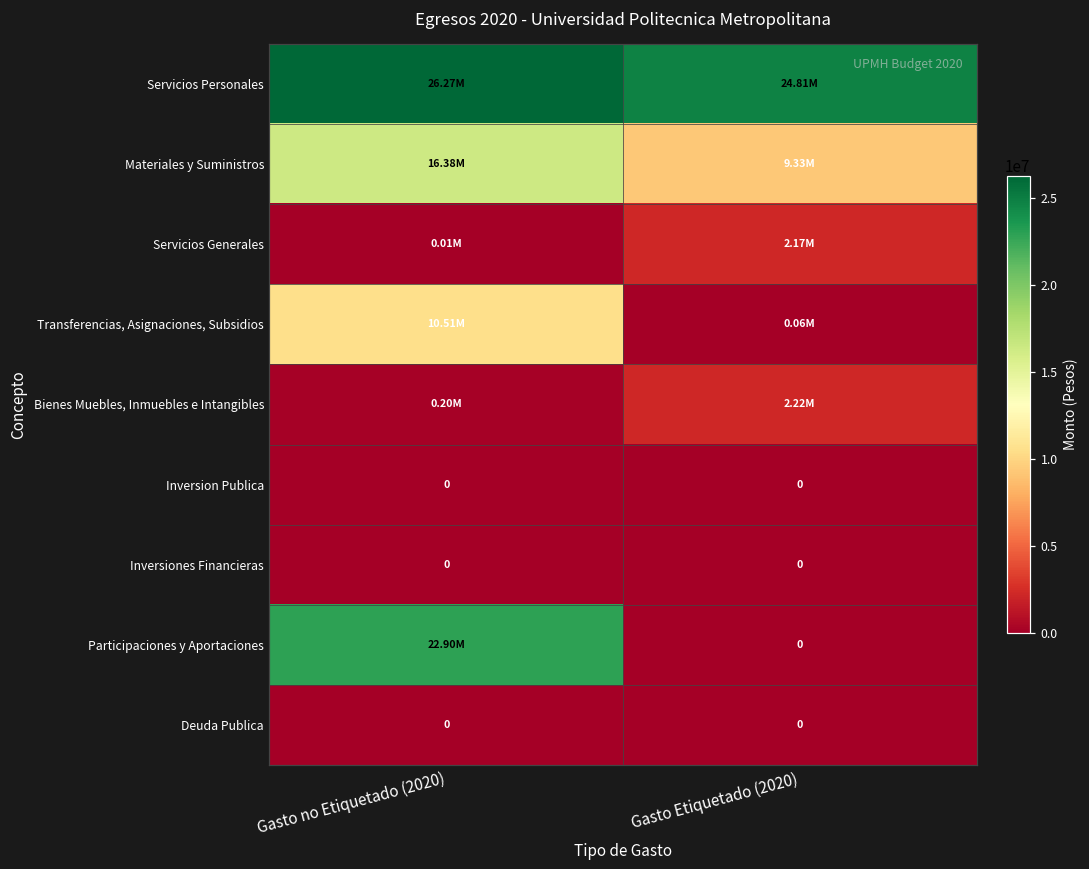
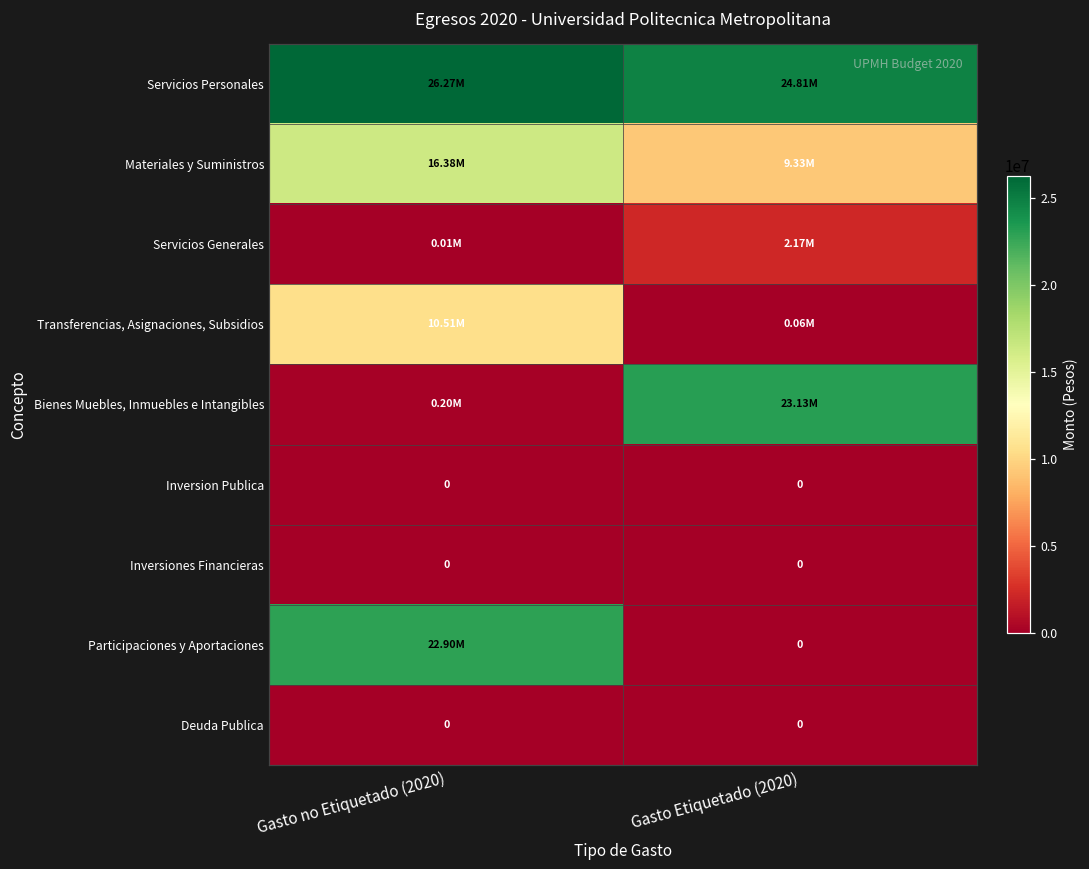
  {
    "Servicios Personales": {
      "Gasto no Etiquetado (2020)": "26.27M"
    },
    "Materiales y Suministros": {
      "Gasto no Etiquetado (2020)": "16.38M",
      "Gasto Etiquetado (2020)": "9.33M"
    },
    "Servicios Generales": {
      "Gasto no Etiquetado (2020)": "0.01M",
      "Gasto Etiquetado (2020)": "2.17M"
    },
    "Transferencias, Asignaciones, Subsidios": {
      "Gasto no Etiquetado (2020)": "10.51M",
      "Gasto Etiquetado (2020)": "0.06M"
    },
    "Bienes Muebles, Inmuebles e Intangibles": {
      "Gasto no Etiquetado (2020)": "0.20M",
-     "Gasto Etiquetado (2020)": "2.22M"
+     "Gasto Etiquetado (2020)": "23.13M"
    },
    "Inversion Publica": {
      "Gasto no Etiquetado (2020)": "0",
      "Gasto Etiquetado (2020)": "0"
    },
    "Inversiones Financieras": {
      "Gasto no Etiquetado (2020)": "0",
      "Gasto Etiquetado (2020)": "0"
    },
    "Participaciones y Aportaciones": {
      "Gasto no Etiquetado (2020)": "22.90M",
      "Gasto Etiquetado (2020)": "0"
    },
    "Deuda Publica": {
      "Gasto no Etiquetado (2020)": "0",
      "Gasto Etiquetado (2020)": "0"
    }
  }
